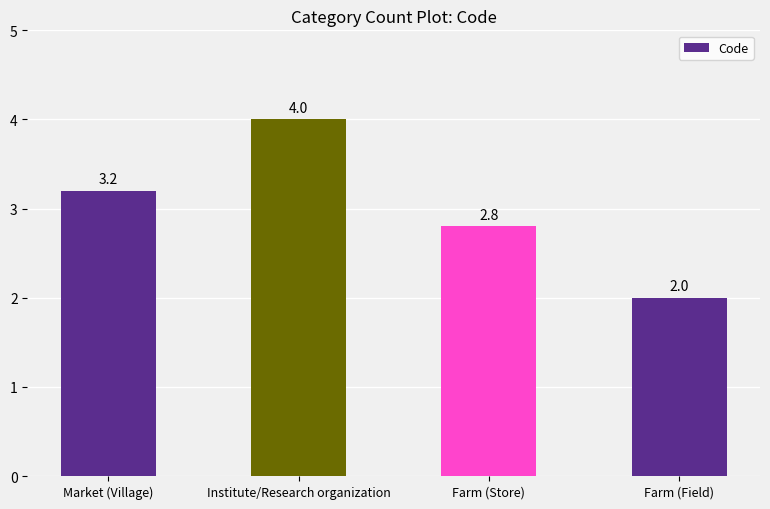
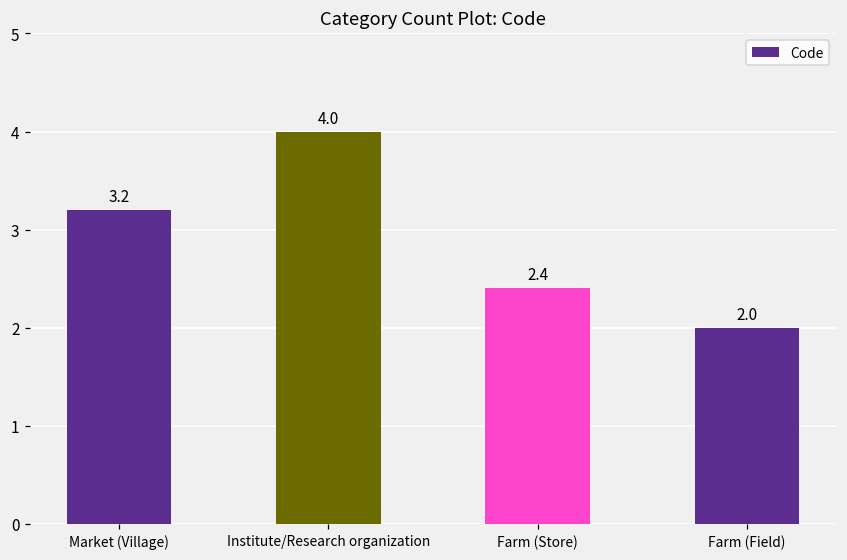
  {
    "Market (Village)": 3.2,
    "Institute/Research organization": 4.0,
-   "Farm (Store)": 2.8,
+   "Farm (Store)": 2.4,
    "Farm (Field)": 2.0
  }
